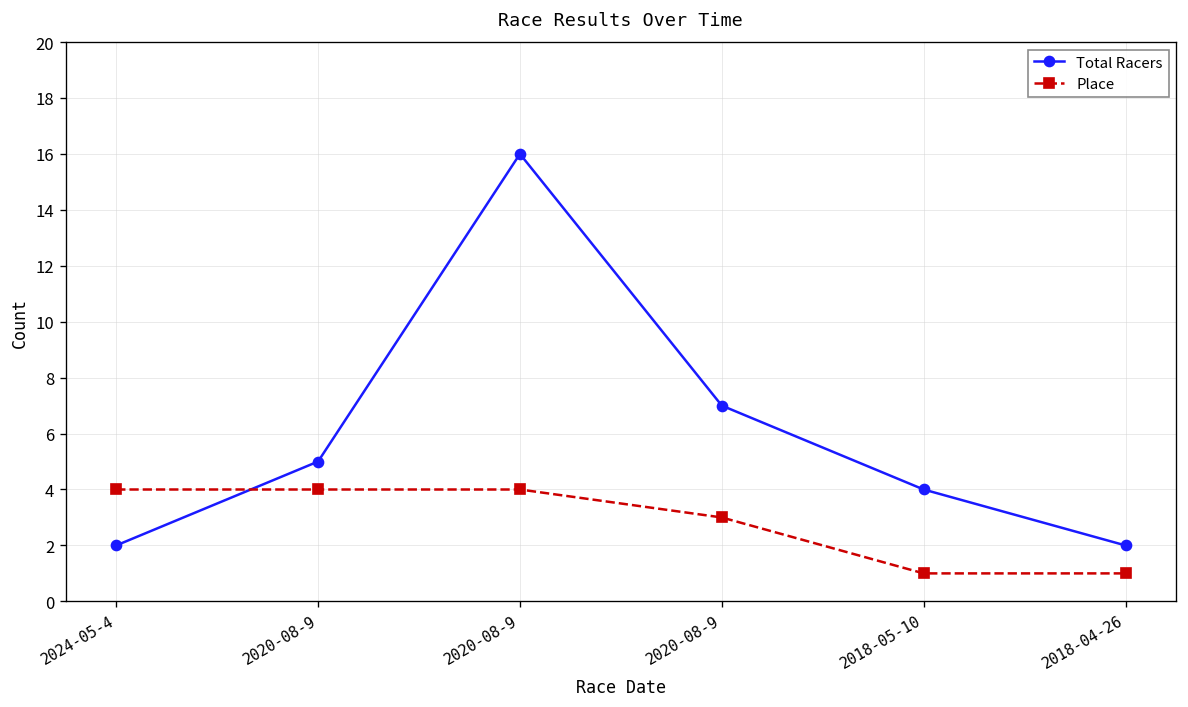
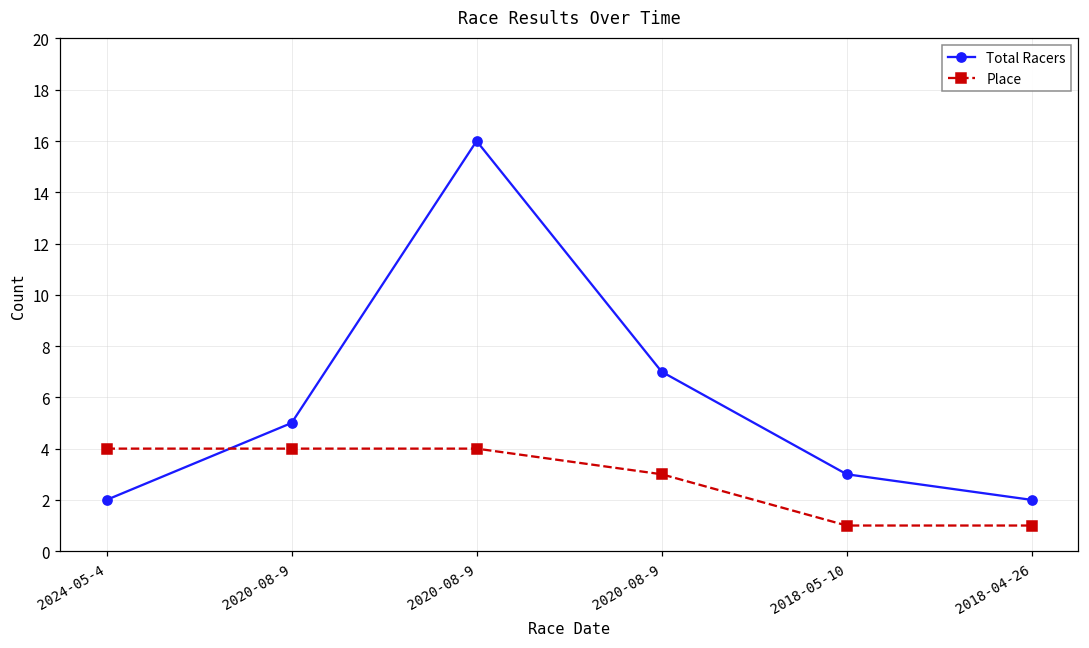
  {
    "Total Racers": {
      "2024-05-4": 2,
-     "2018-05-10": 4,
+     "2018-05-10": 3,
      "2018-04-26": 2
    },
    "Place": {
      "2024-05-4": 4,
      "2018-05-10": 1,
      "2018-04-26": 1
    }
  }
